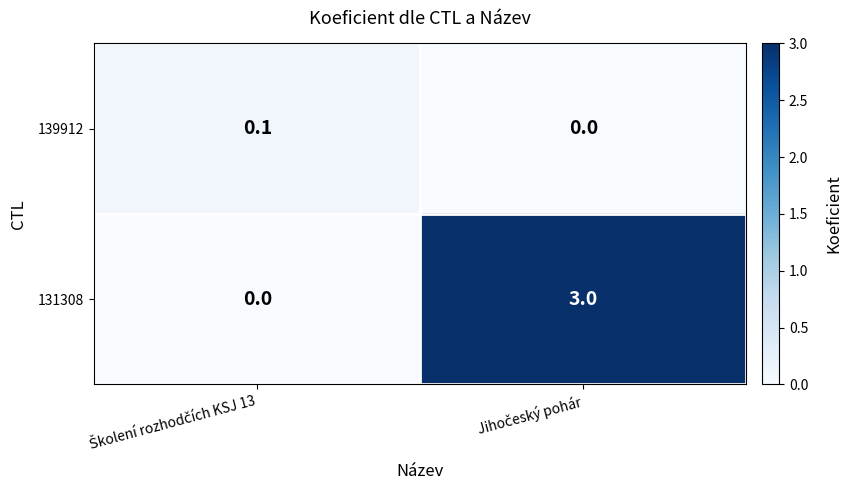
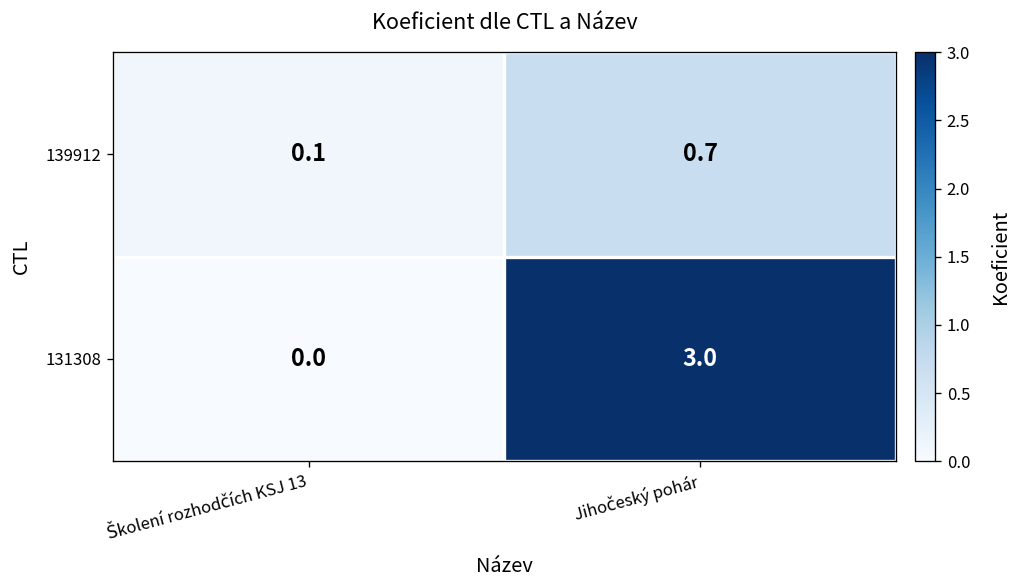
  {
    "139912": {
      "Školení rozhodčích KSJ 13": 0.1,
-     "Jihočeský pohár": 0.0
+     "Jihočeský pohár": 0.7
    },
    "131308": {
      "Školení rozhodčích KSJ 13": 0.0,
      "Jihočeský pohár": 3.0
    }
  }
